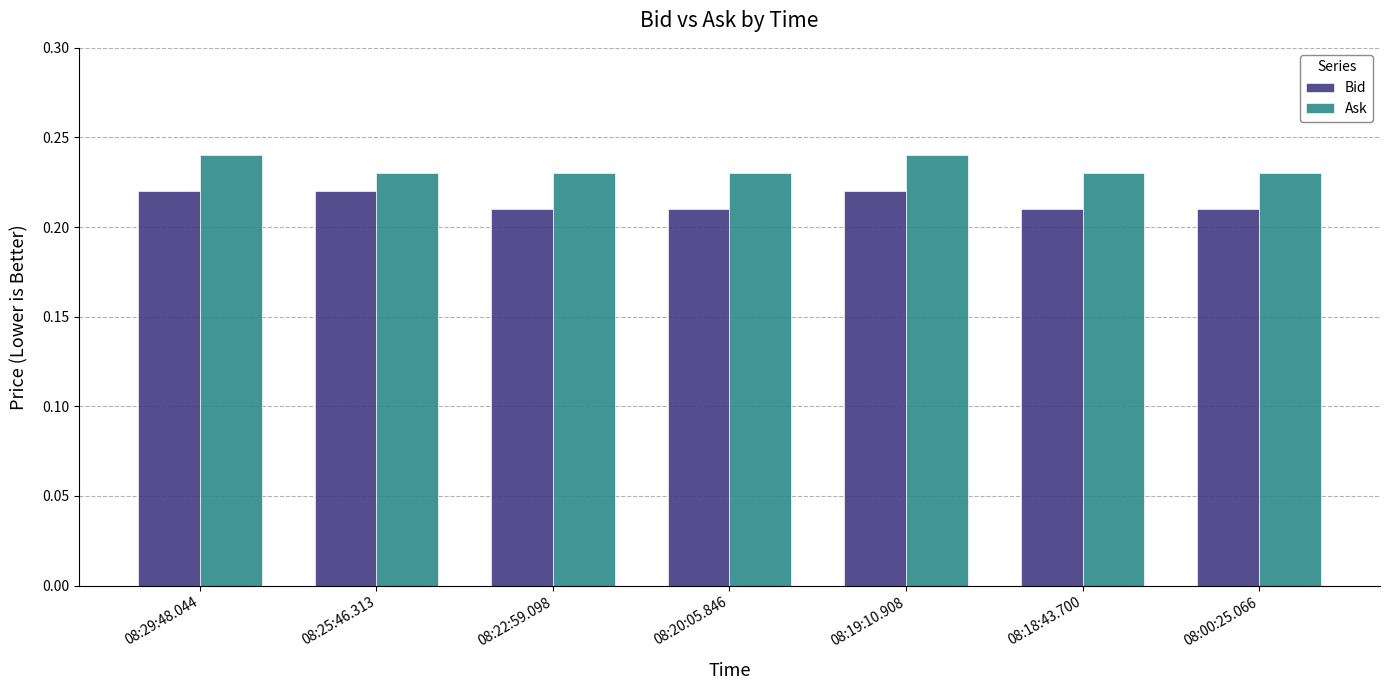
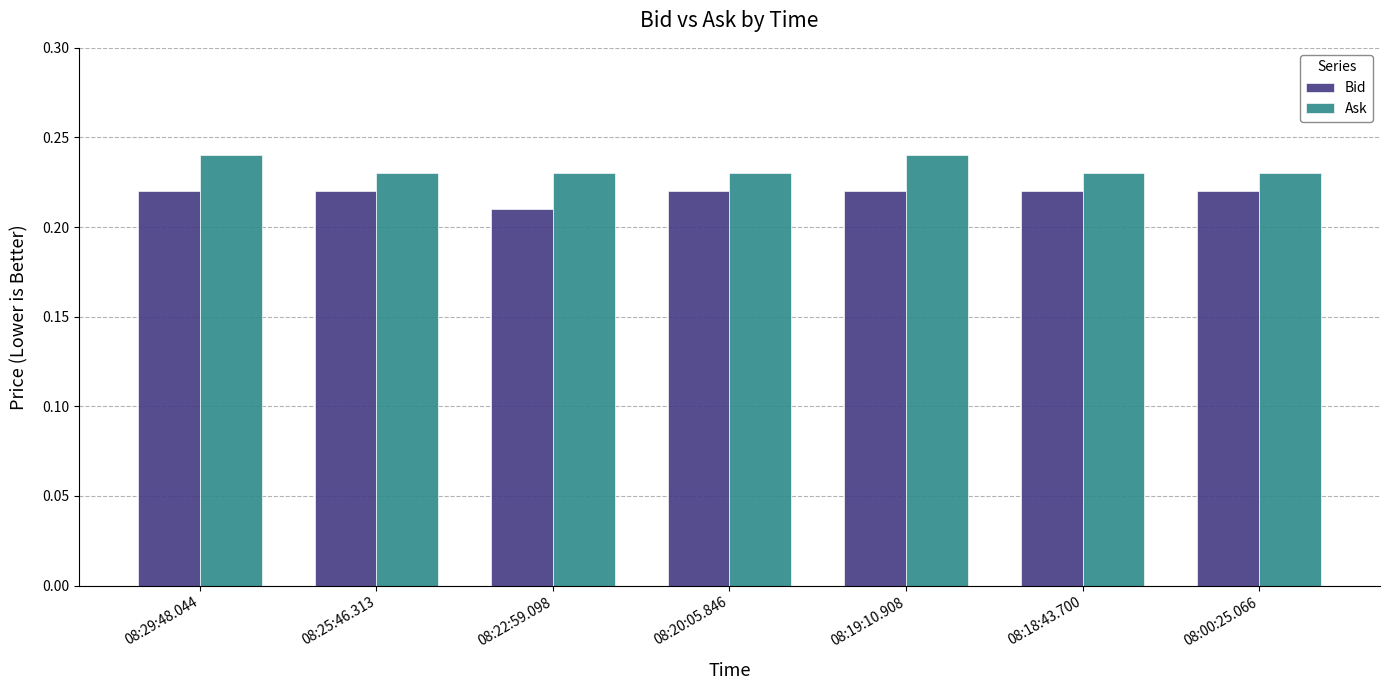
  {
    "Bid": {
      "08:29:48.044": 0.22,
      "08:25:46.313": 0.22,
      "08:22:59.098": 0.21,
-     "08:20:05.846": 0.21,
+     "08:20:05.846": 0.22,
      "08:19:10.908": 0.22,
-     "08:18:43.700": 0.21,
-     "08:00:25.066": 0.21
+     "08:18:43.700": 0.22,
+     "08:00:25.066": 0.22
    },
    "Ask": {
      "08:29:48.044": 0.24,
      "08:25:46.313": 0.23,
      "08:22:59.098": 0.23,
      "08:20:05.846": 0.23,
      "08:19:10.908": 0.24,
      "08:18:43.700": 0.23,
      "08:00:25.066": 0.23
    }
  }
